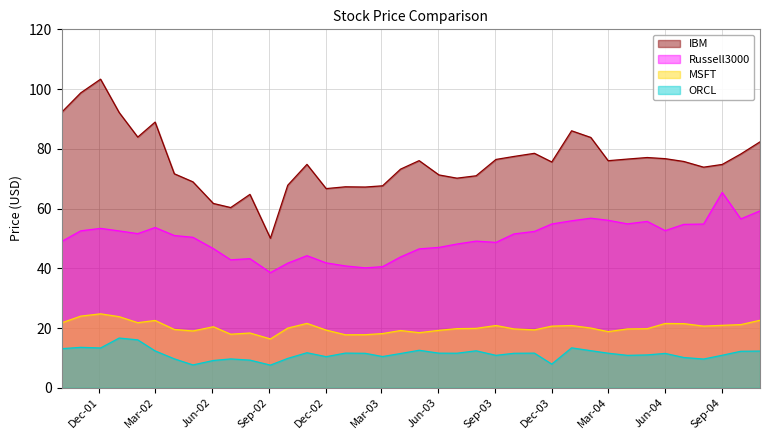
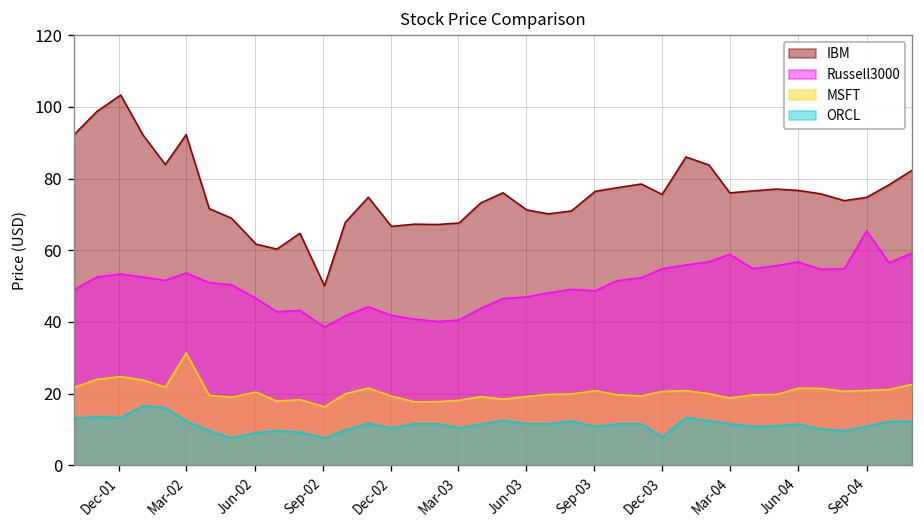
  {
    "IBM": {
-     "Mar-02": 89,
+     "Mar-02": 92,
      "Dec-03": 76,
      "Mar-04": 76,
      "Jun-04": 77,
      "Sep-04": 75
    },
    "Russell3000": {
      "Mar-02": 54,
      "Dec-03": 55,
-     "Mar-04": 56,
-     "Jun-04": 53,
+     "Mar-04": 59,
+     "Jun-04": 57,
      "Sep-04": 65
    },
    "MSFT": {
-     "Mar-02": 23,
+     "Mar-02": 31,
      "Dec-03": 21,
      "Mar-04": 19,
      "Jun-04": 22,
      "Sep-04": 21
    },
    "ORCL": {
      "Mar-02": 12,
      "Dec-03": 8,
      "Mar-04": 12,
      "Jun-04": 12,
      "Sep-04": 11
    }
  }
